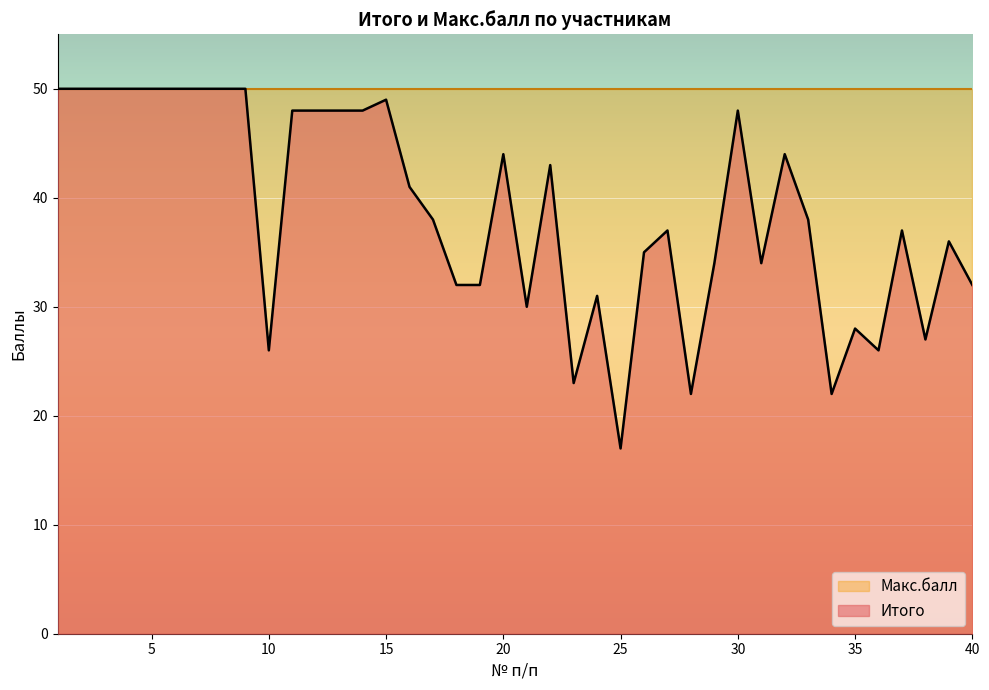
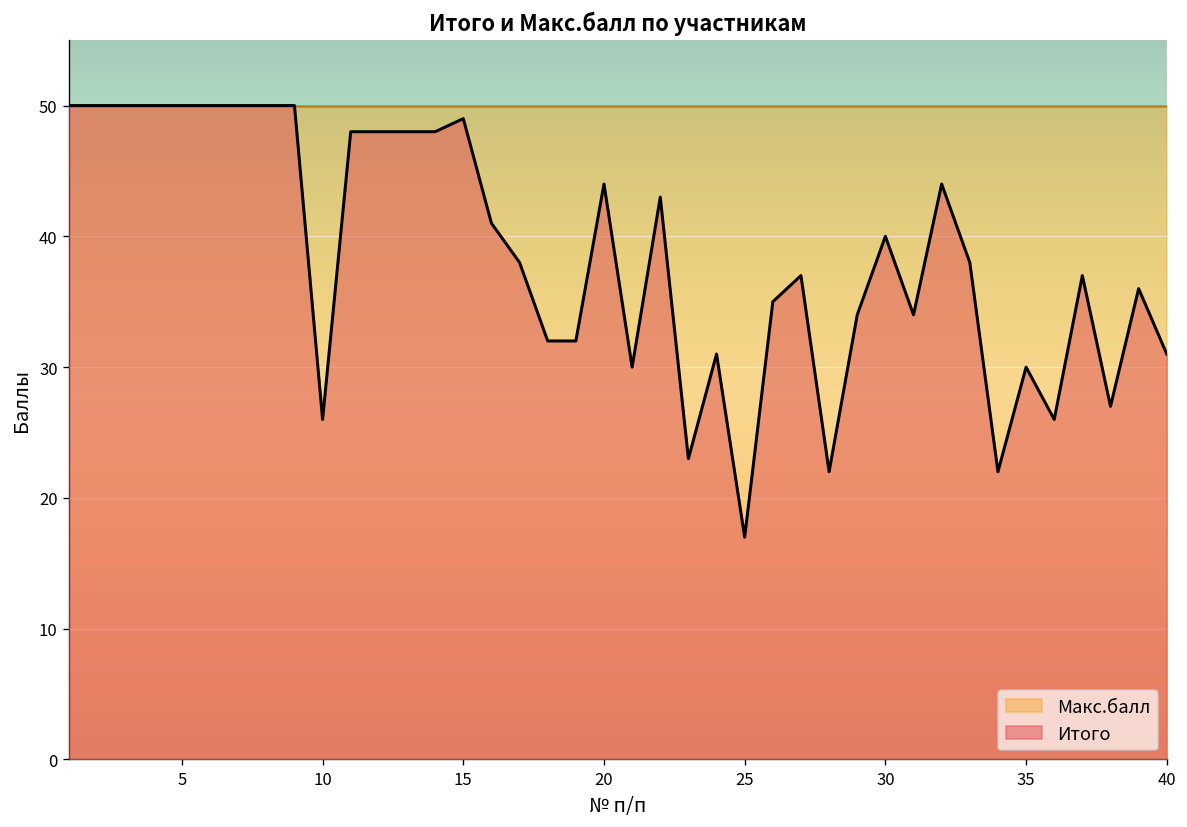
  {
    "Макс.балл": {
      "10": 50,
      "15": 50,
      "20": 50,
      "25": 50,
      "30": 50,
      "35": 50,
      "40": 50
    },
    "Итого": {
      "10": 26,
      "15": 49,
      "20": 44,
      "25": 17,
-     "30": 48,
-     "35": 28,
-     "40": 32
+     "30": 40,
+     "35": 30,
+     "40": 31
    }
  }
